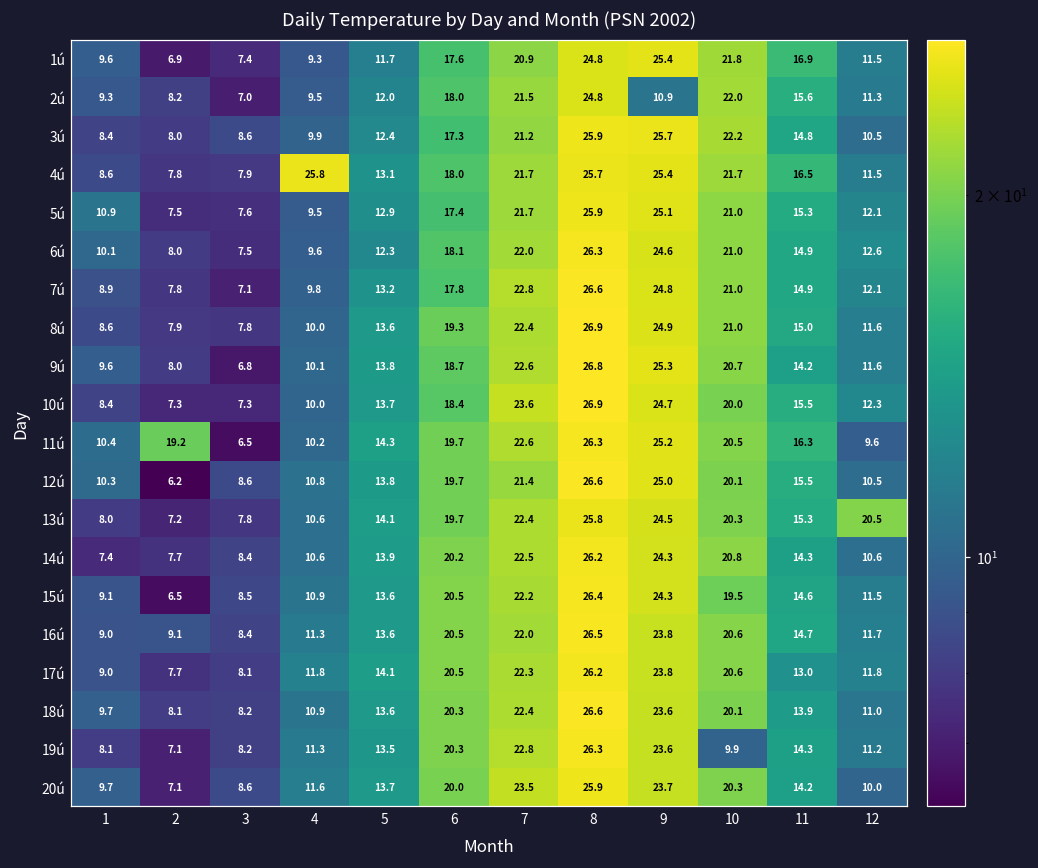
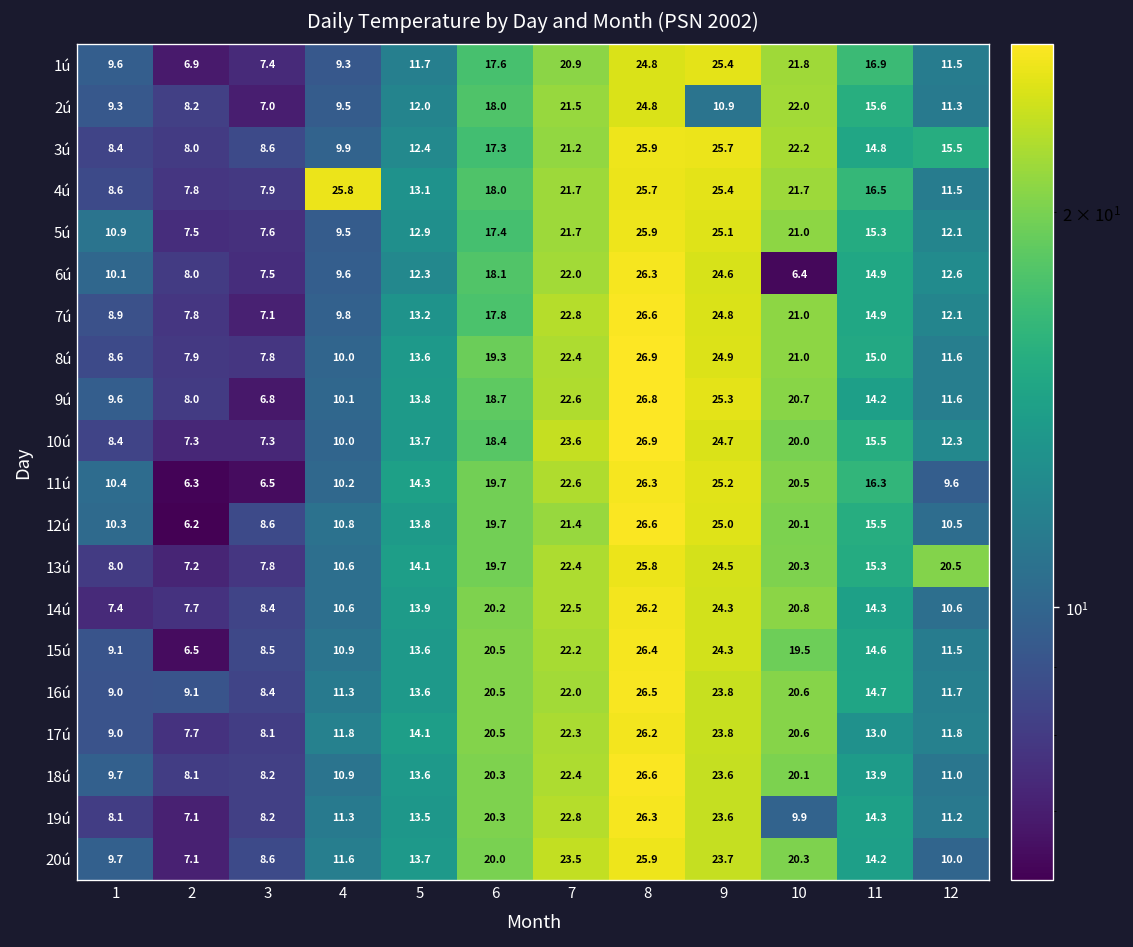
  {
    "3ú": {
      "1": 8.4,
      "2": 8.0,
      "3": 8.6,
      "4": 9.9,
      "5": 12.4,
      "6": 17.3,
      "7": 21.2,
      "8": 25.9,
      "9": 25.7,
      "10": 22.2,
      "11": 14.8,
-     "12": 10.5
+     "12": 15.5
    },
    "6ú": {
      "1": 10.1,
      "2": 8.0,
      "3": 7.5,
      "4": 9.6,
      "5": 12.3,
      "6": 18.1,
      "7": 22.0,
      "8": 26.3,
      "9": 24.6,
-     "10": 21.0,
+     "10": 6.4,
      "11": 14.9,
      "12": 12.6
    },
    "11ú": {
      "1": 10.4,
-     "2": 19.2,
+     "2": 6.3,
      "3": 6.5,
      "4": 10.2,
      "5": 14.3,
      "6": 19.7,
      "7": 22.6,
      "8": 26.3,
      "9": 25.2,
      "10": 20.5,
      "11": 16.3,
      "12": 9.6
    }
  }
